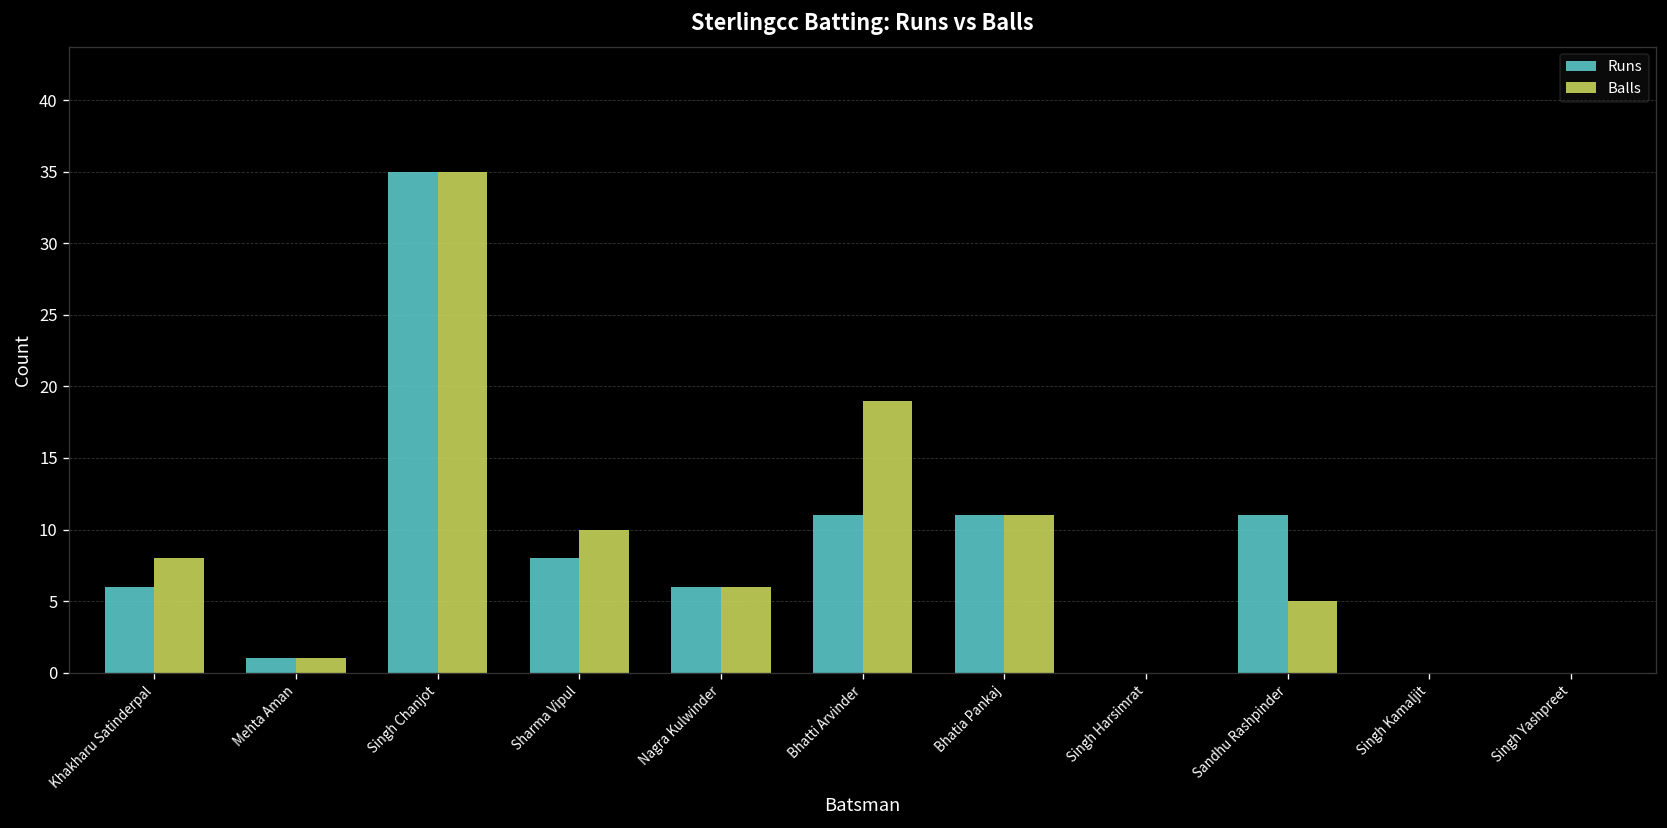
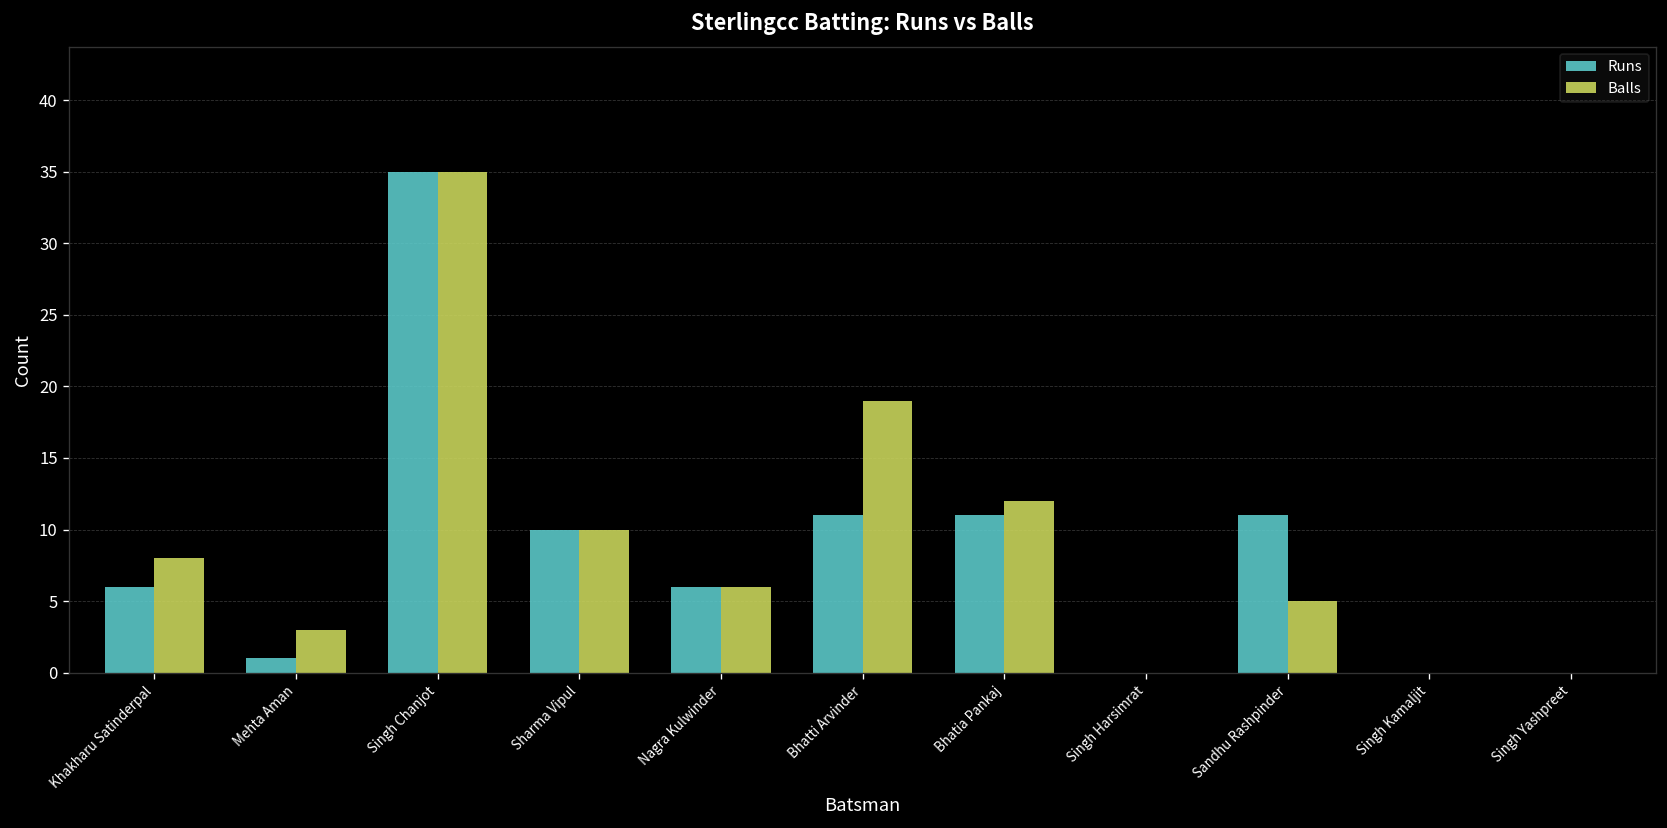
  {
    "Runs": {
      "Khakharu Satinderpal": 6,
      "Mehta Aman": 1,
      "Singh Chanjot": 35,
-     "Sharma Vipul": 8,
+     "Sharma Vipul": 10,
      "Nagra Kulwinder": 6,
      "Bhatti Arvinder": 11,
      "Bhatia Pankaj": 11,
      "Singh Harsimrat": 0,
      "Sandhu Rashpinder": 11,
      "Singh Kamaljit": 0,
      "Singh Yashpreet": 0
    },
    "Balls": {
      "Khakharu Satinderpal": 8,
-     "Mehta Aman": 1,
+     "Mehta Aman": 3,
      "Singh Chanjot": 35,
      "Sharma Vipul": 10,
      "Nagra Kulwinder": 6,
      "Bhatti Arvinder": 19,
-     "Bhatia Pankaj": 11,
+     "Bhatia Pankaj": 12,
      "Singh Harsimrat": 0,
      "Sandhu Rashpinder": 5,
      "Singh Kamaljit": 0,
      "Singh Yashpreet": 0
    }
  }
